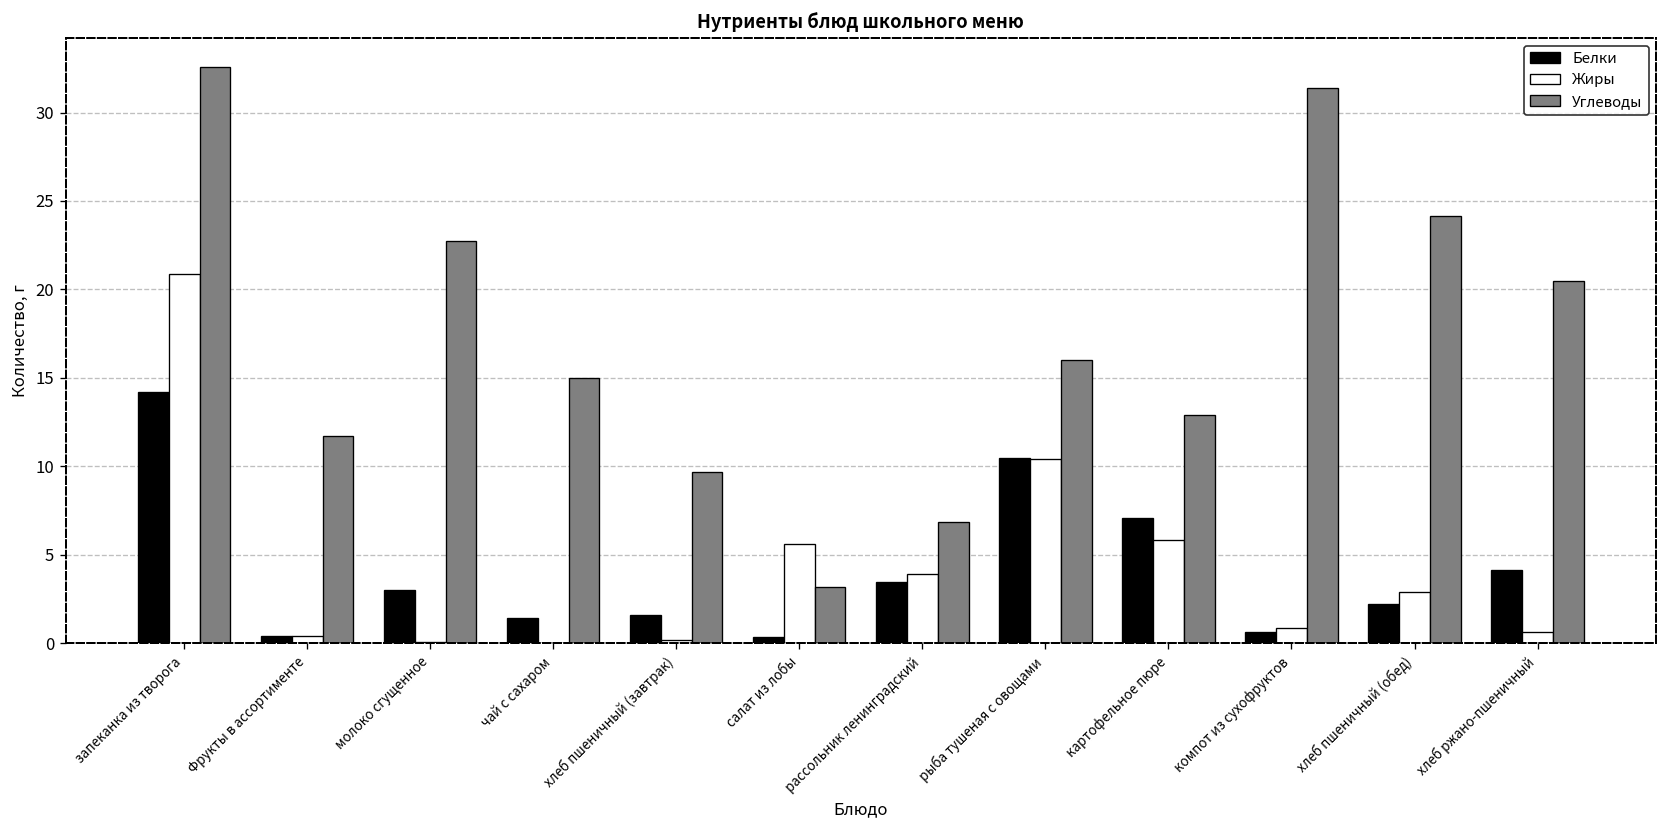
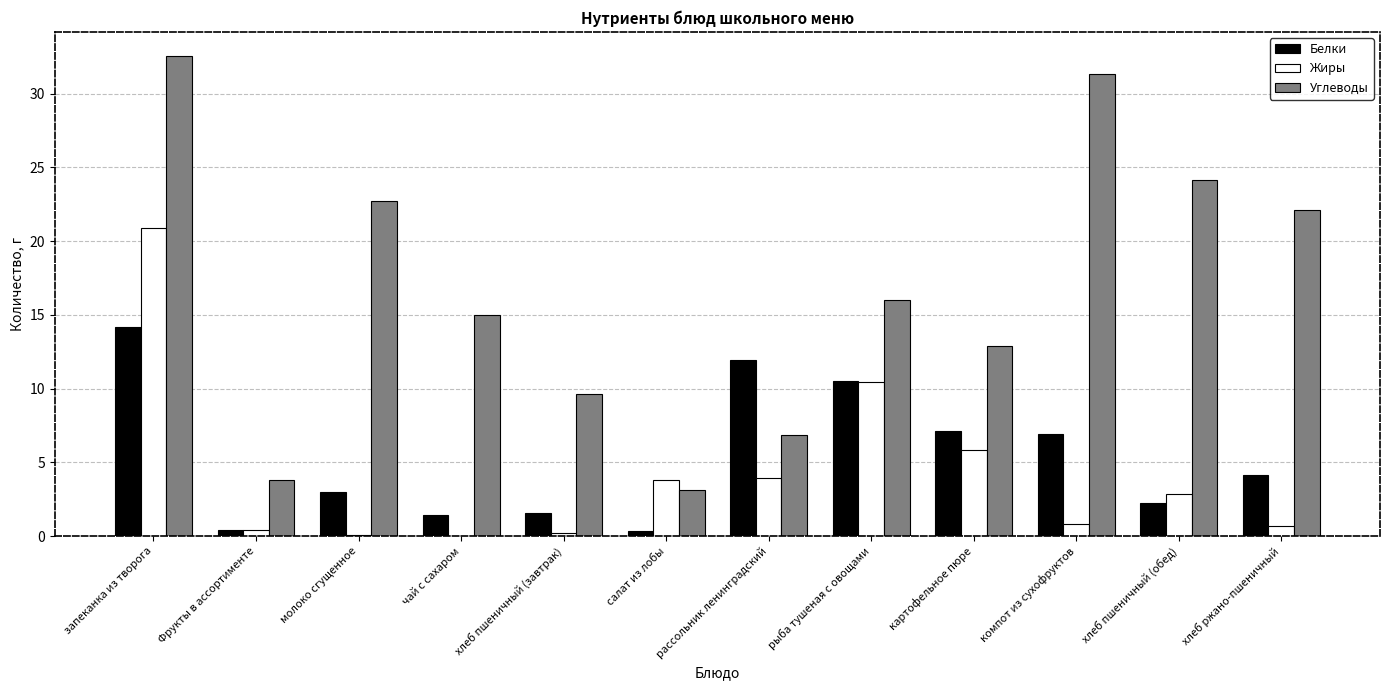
  {
    "Белки": {
      "запеканка из творога": 14.2,
      "Фрукты в ассортименте": 0.4,
      "молоко сгущенное": 3.0,
      "чай с сахаром": 1.5,
      "хлеб пшеничный (завтрак)": 1.6,
      "салат из лобы": 0.4,
-     "рассольник ленинградский": 3.4,
+     "рассольник ленинградский": 11.9,
      "рыба тушеная с овощами": 10.5,
      "картофельное пюре": 7.1,
-     "компот из сухофруктов": 0.7,
+     "компот из сухофруктов": 6.9,
      "хлеб пшеничный (обед)": 2.3,
      "хлеб ржано-пшеничный": 4.1
    },
    "Жиры": {
      "запеканка из творога": 20.9,
      "Фрукты в ассортименте": 0.4,
      "хлеб пшеничный (завтрак)": 0.2,
-     "салат из лобы": 5.6,
+     "салат из лобы": 3.8,
      "рассольник ленинградский": 3.9,
      "рыба тушеная с овощами": 10.4,
      "картофельное пюре": 5.8,
      "компот из сухофруктов": 0.9,
      "хлеб пшеничный (обед)": 2.9,
      "хлеб ржано-пшеничный": 0.7
    },
    "Углеводы": {
      "запеканка из творога": 32.6,
-     "Фрукты в ассортименте": 11.7,
+     "Фрукты в ассортименте": 3.8,
      "молоко сгущенное": 22.7,
      "чай с сахаром": 15.0,
      "хлеб пшеничный (завтрак)": 9.7,
      "салат из лобы": 3.2,
      "рассольник ленинградский": 6.9,
      "рыба тушеная с овощами": 16.0,
      "картофельное пюре": 12.9,
      "компот из сухофруктов": 31.4,
      "хлеб пшеничный (обед)": 24.2,
-     "хлеб ржано-пшеничный": 20.5
+     "хлеб ржано-пшеничный": 22.1
    }
  }
